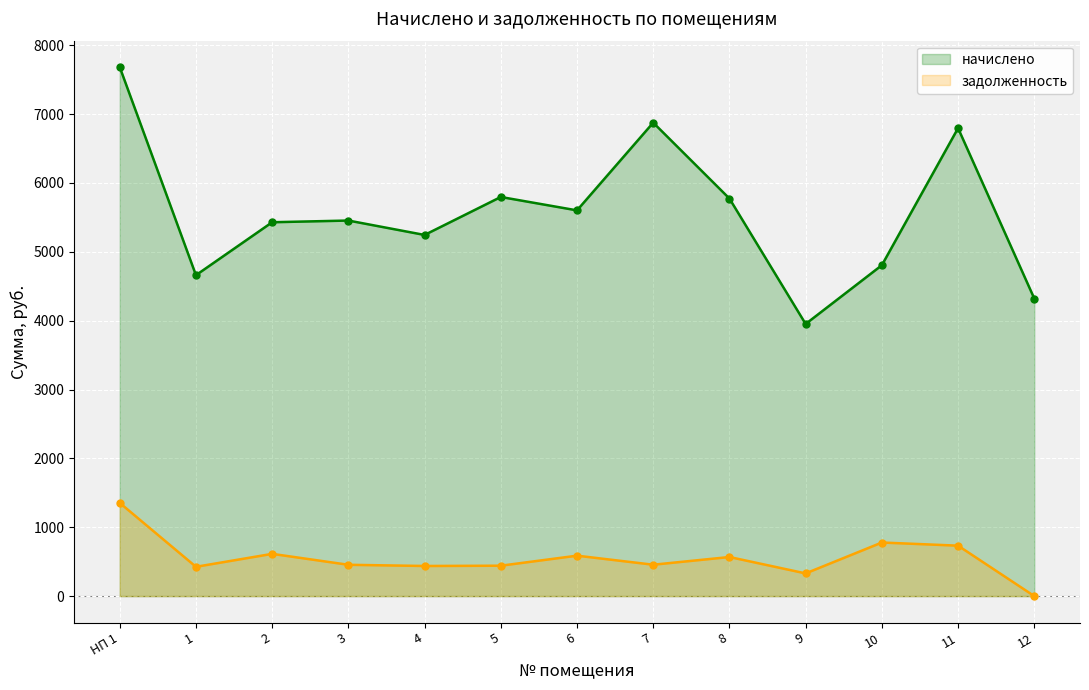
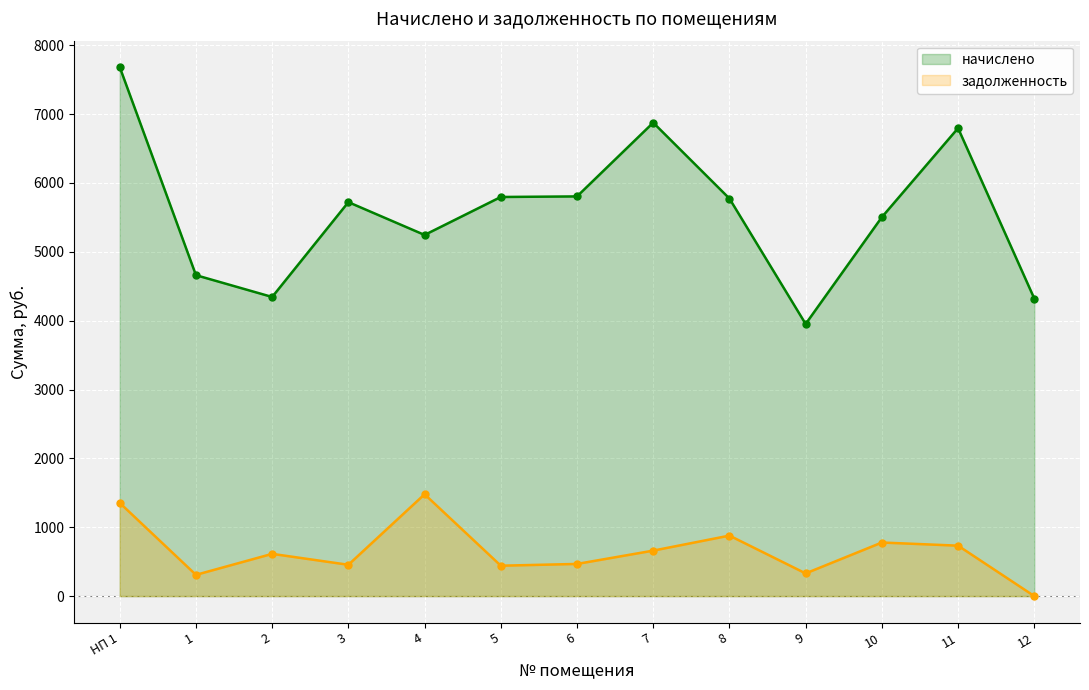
  {
    "начислено": {
      "НП 1": 7700,
      "1": 4700,
-     "2": 5400,
-     "3": 5500,
+     "2": 4300,
+     "3": 5700,
      "4": 5200,
      "5": 5800,
-     "6": 5600,
+     "6": 5800,
      "7": 6900,
      "8": 5800,
      "9": 4000,
-     "10": 4800,
+     "10": 5500,
      "11": 6800,
      "12": 4300
    },
    "задолженность": {
      "НП 1": 1400,
-     "1": 400,
+     "1": 300,
      "2": 600,
      "3": 500,
-     "4": 400,
+     "4": 1500,
      "5": 400,
-     "6": 600,
-     "7": 500,
-     "8": 600,
+     "6": 500,
+     "7": 700,
+     "8": 900,
      "9": 300,
      "10": 800,
      "11": 700,
      "12": 0
    }
  }
